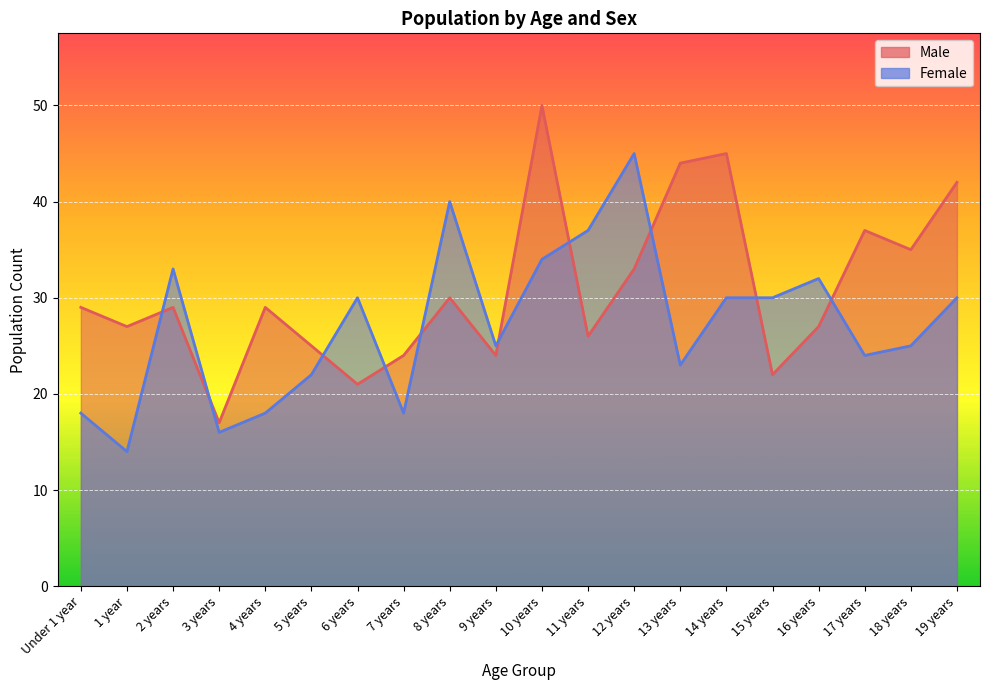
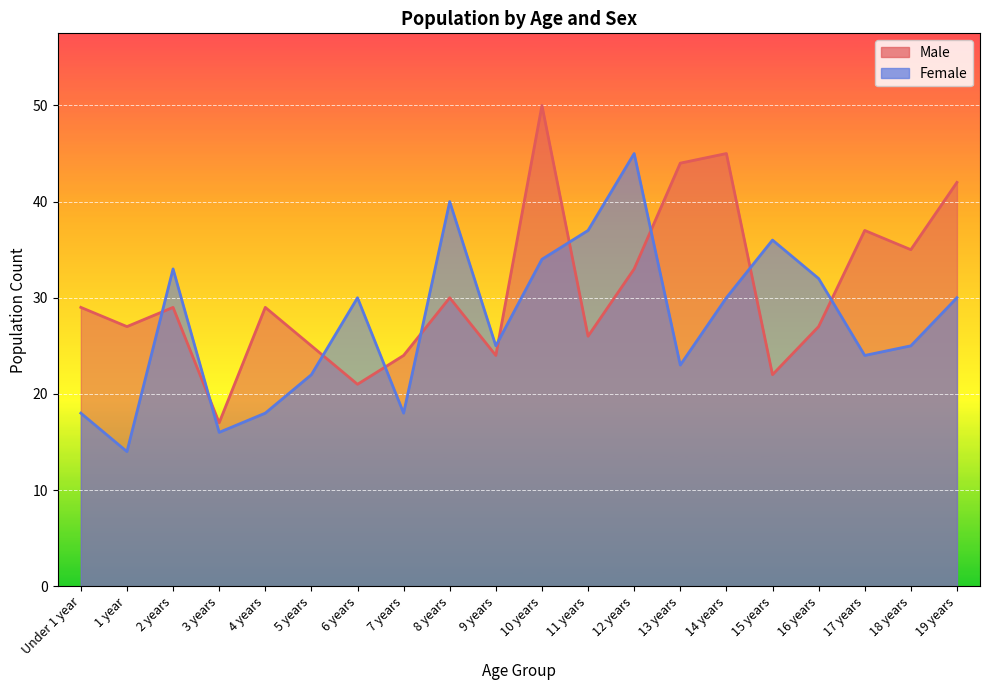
  {
    "Male": {
      "Under 1 year": 29,
      "1 year": 27,
      "2 years": 29,
      "3 years": 17,
      "4 years": 29,
      "5 years": 25,
      "6 years": 21,
      "7 years": 24,
      "8 years": 30,
      "9 years": 24,
      "10 years": 50,
      "11 years": 26,
      "12 years": 33,
      "13 years": 44,
      "14 years": 45,
      "15 years": 22,
      "16 years": 27,
      "17 years": 37,
      "18 years": 35,
      "19 years": 42
    },
    "Female": {
      "Under 1 year": 18,
      "1 year": 14,
      "2 years": 33,
      "3 years": 16,
      "4 years": 18,
      "5 years": 22,
      "6 years": 30,
      "7 years": 18,
      "8 years": 40,
      "9 years": 25,
      "10 years": 34,
      "11 years": 37,
      "12 years": 45,
      "13 years": 23,
      "14 years": 30,
-     "15 years": 30,
+     "15 years": 36,
      "16 years": 32,
      "17 years": 24,
      "18 years": 25,
      "19 years": 30
    }
  }
